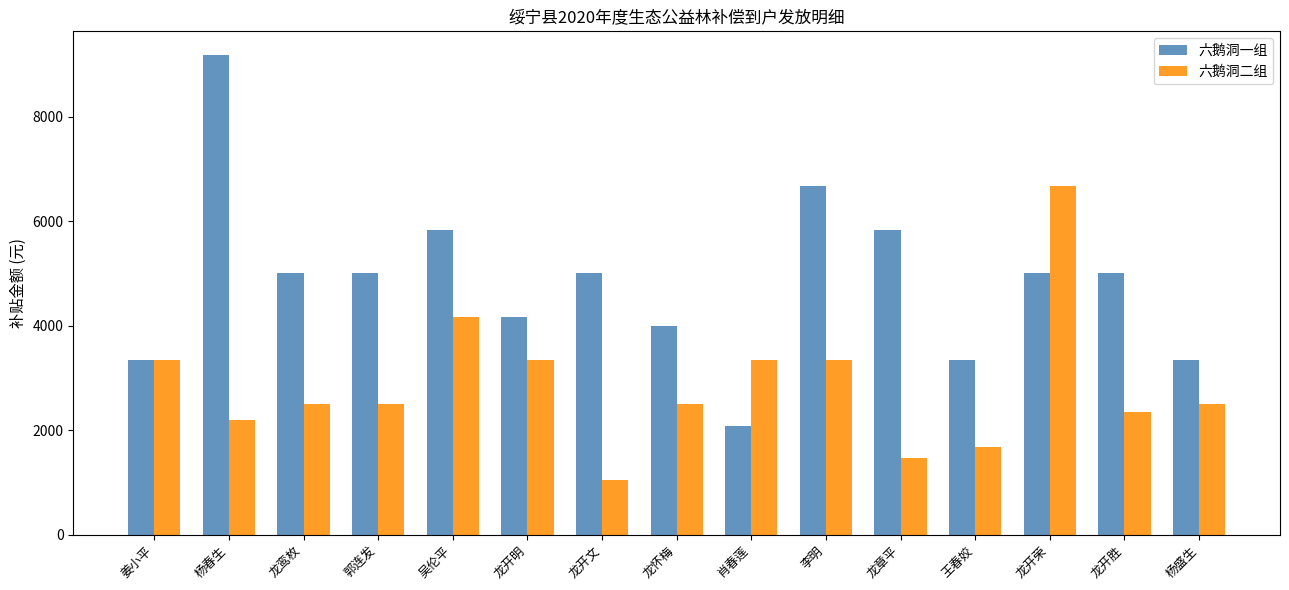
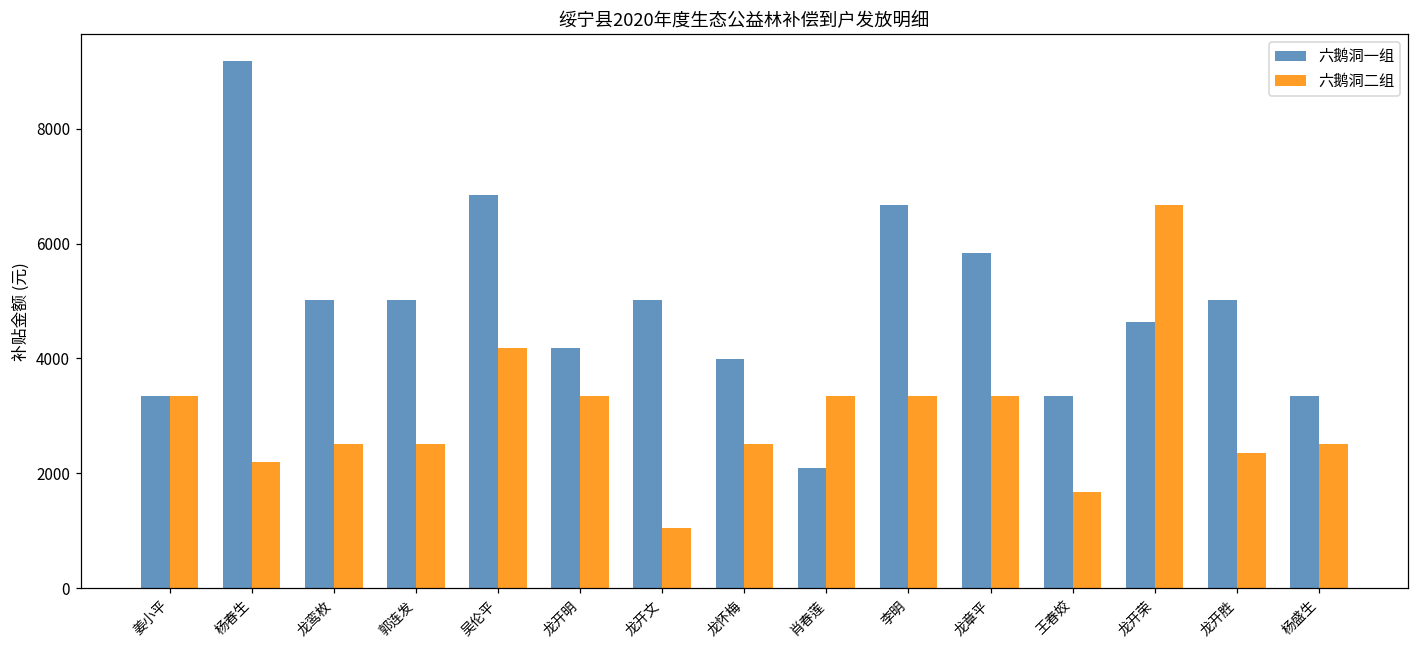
  {
    "六鹅洞一组": {
      "姜小平": 3300,
      "杨春生": 9200,
      "龙鸾枚": 5000,
      "郭连发": 5000,
-     "吴伦平": 5800,
+     "吴伦平": 6800,
      "龙开明": 4200,
      "龙开文": 5000,
      "龙怀梅": 4000,
      "肖春莲": 2100,
      "李明": 6700,
      "龙章平": 5800,
      "王春姣": 3300,
-     "龙开荣": 5000,
+     "龙开荣": 4600,
      "龙开胜": 5000,
      "杨盛生": 3300
    },
    "六鹅洞二组": {
      "姜小平": 3300,
      "杨春生": 2200,
      "龙鸾枚": 2500,
      "郭连发": 2500,
      "吴伦平": 4200,
      "龙开明": 3300,
      "龙开文": 1000,
      "龙怀梅": 2500,
      "肖春莲": 3300,
      "李明": 3300,
-     "龙章平": 1500,
+     "龙章平": 3300,
      "王春姣": 1700,
      "龙开荣": 6700,
      "龙开胜": 2300,
      "杨盛生": 2500
    }
  }
